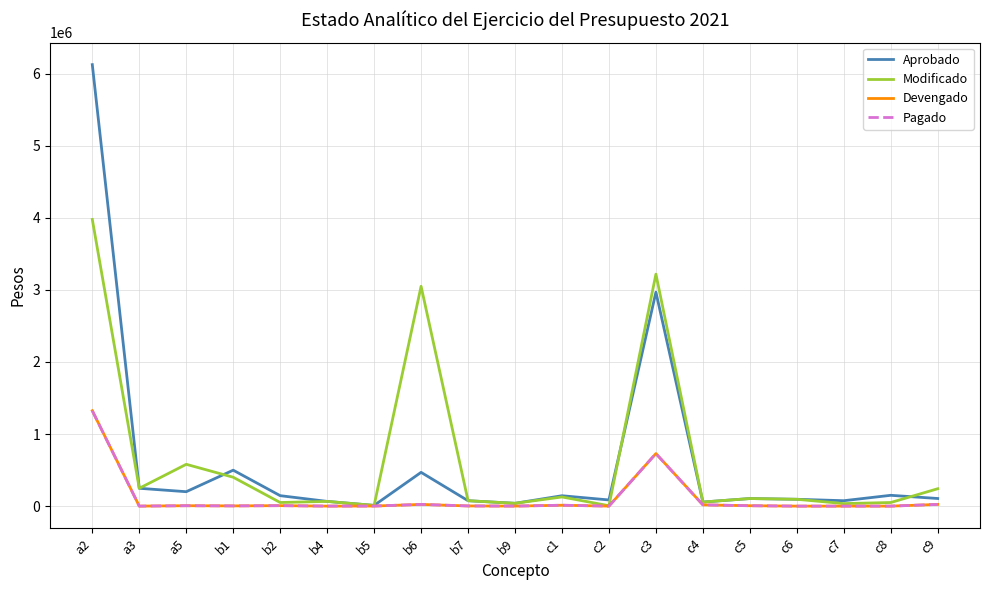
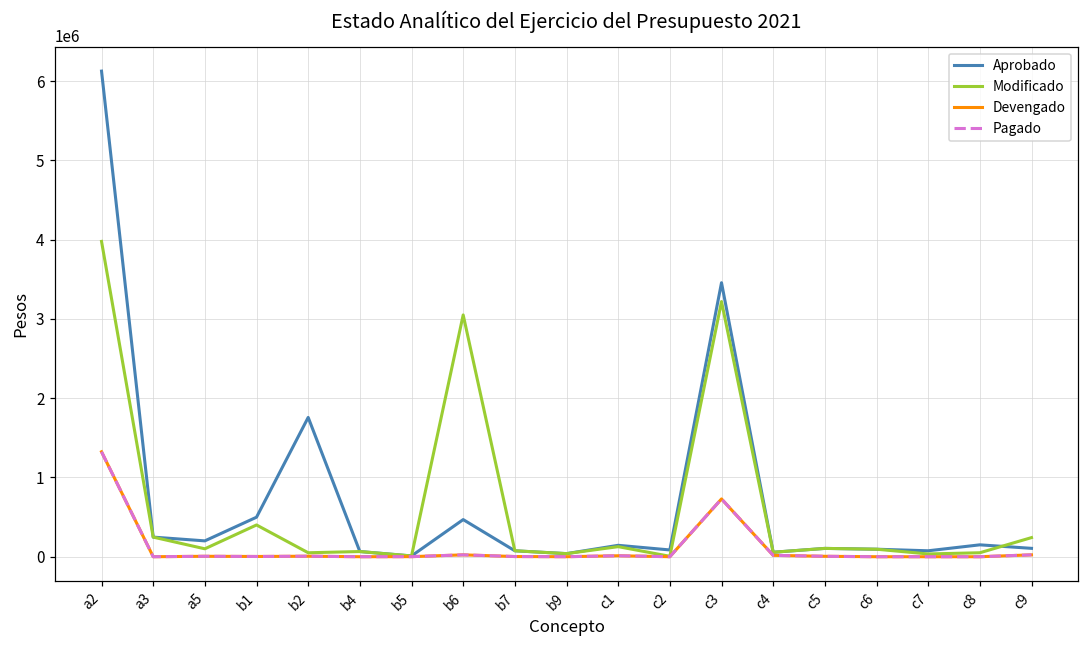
  {
    "Aprobado": {
      "a2": 6100000,
      "a5": 200000,
      "b1": 500000,
-     "b2": 100000,
+     "b2": 1800000,
      "b6": 500000,
      "c2": 100000,
-     "c3": 3000000,
+     "c3": 3500000,
      "c7": 100000,
      "c8": 200000,
      "c9": 100000
    },
    "Modificado": {
      "a2": 4000000,
-     "a5": 600000,
+     "a5": 100000,
      "b1": 400000,
      "b2": 100000,
      "b6": 3000000,
      "c3": 3200000,
      "c8": 100000,
      "c9": 200000
    },
    "Pagado": {
      "a2": 1300000,
      "a3": 0,
      "a5": 0,
      "b1": 0,
      "b2": 0,
      "b4": 0,
      "b6": 0,
      "b7": 0,
      "b9": 0,
      "c1": 0,
      "c3": 700000,
      "c4": 0,
      "c5": 0,
      "c6": 0,
      "c8": 0,
      "c9": 0
    }
  }
